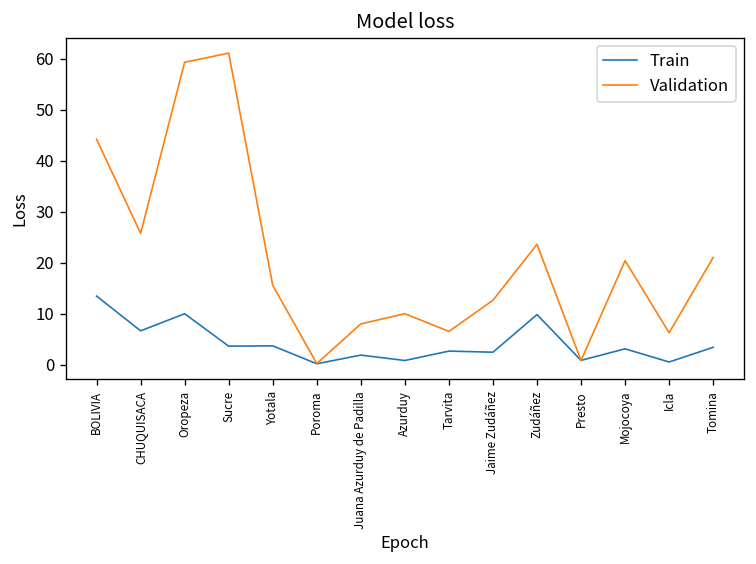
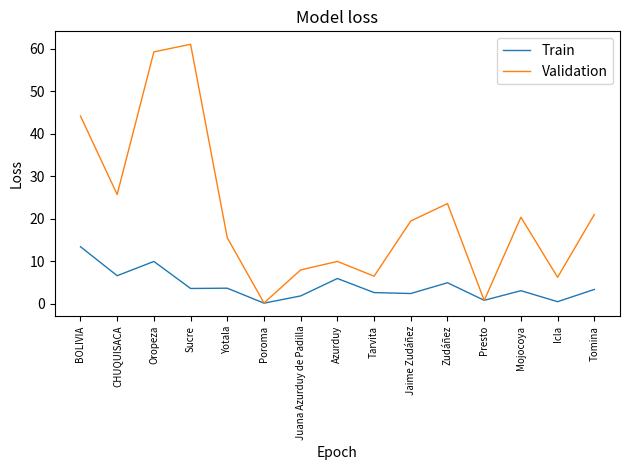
  {
    "Train": {
      "BOLIVIA": 13,
      "CHUQUISACA": 7,
      "Oropeza": 10,
      "Sucre": 4,
      "Yotala": 4,
      "Juana Azurduy de Padilla": 2,
-     "Azurduy": 1,
+     "Azurduy": 6,
      "Tarvita": 3,
      "Jaime Zudáñez": 2,
-     "Zudáñez": 10,
+     "Zudáñez": 5,
      "Mojocoya": 3,
      "Icla": 0,
      "Tomina": 3
    },
    "Validation": {
      "BOLIVIA": 44,
      "CHUQUISACA": 26,
      "Oropeza": 59,
      "Sucre": 61,
      "Yotala": 16,
      "Juana Azurduy de Padilla": 8,
      "Azurduy": 10,
      "Tarvita": 6,
-     "Jaime Zudáñez": 13,
+     "Jaime Zudáñez": 19,
      "Zudáñez": 24,
      "Mojocoya": 20,
      "Icla": 6,
      "Tomina": 21
    }
  }
